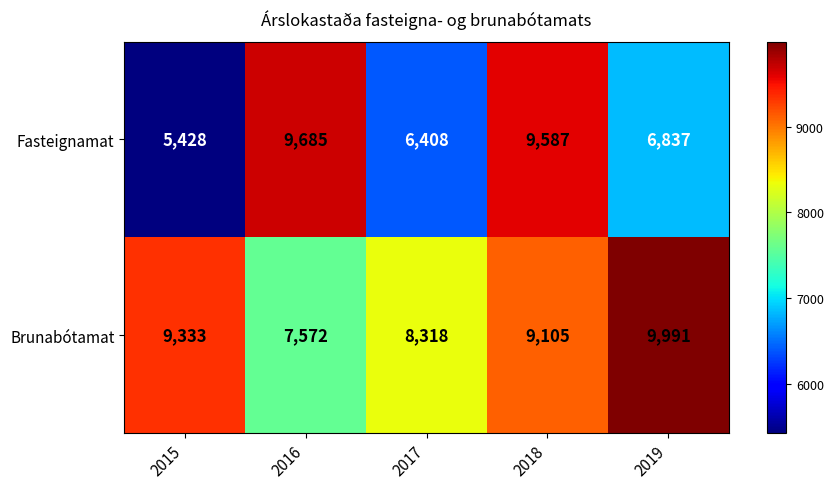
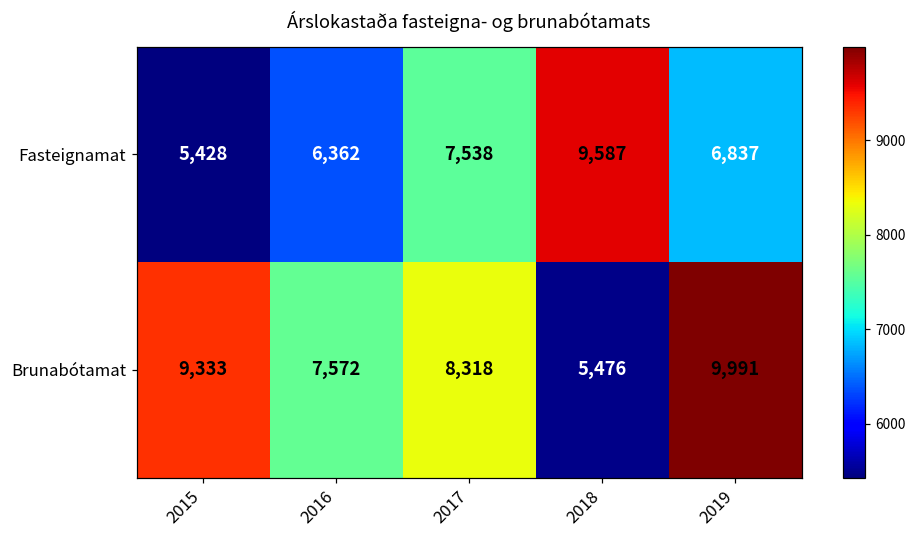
  {
    "Fasteignamat": {
      "2015": "5,428",
-     "2016": "9,685",
-     "2017": "6,408",
+     "2016": "6,362",
+     "2017": "7,538",
      "2018": "9,587",
      "2019": "6,837"
    },
    "Brunabótamat": {
      "2015": "9,333",
      "2016": "7,572",
      "2017": "8,318",
-     "2018": "9,105",
+     "2018": "5,476",
      "2019": "9,991"
    }
  }
